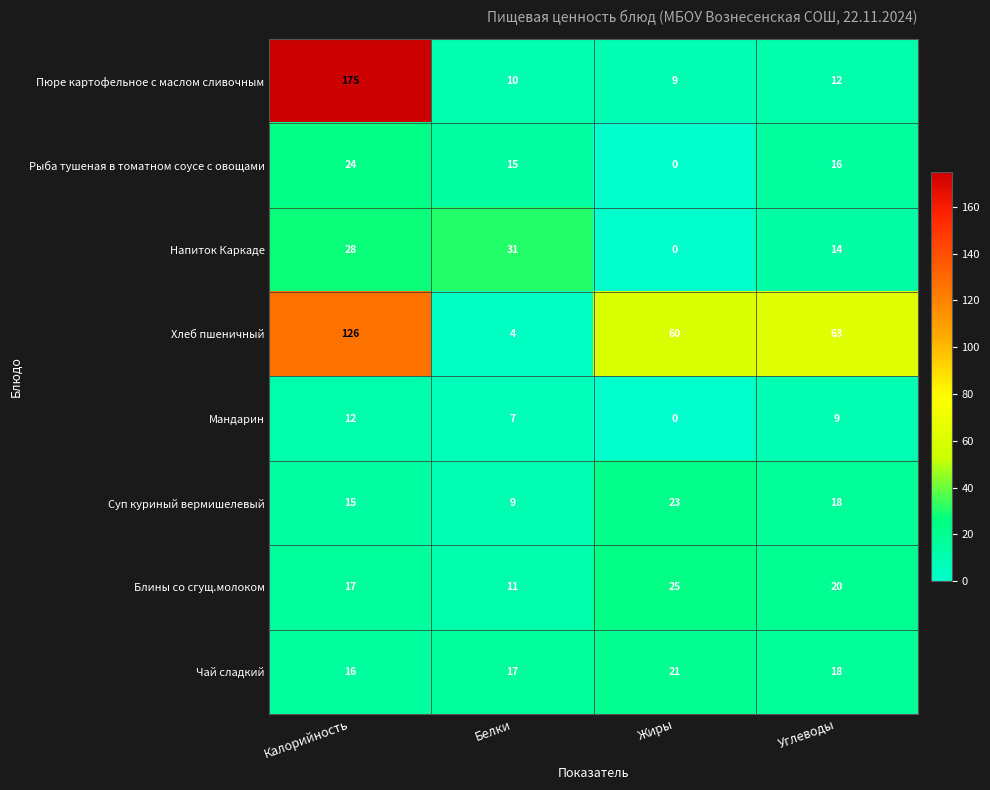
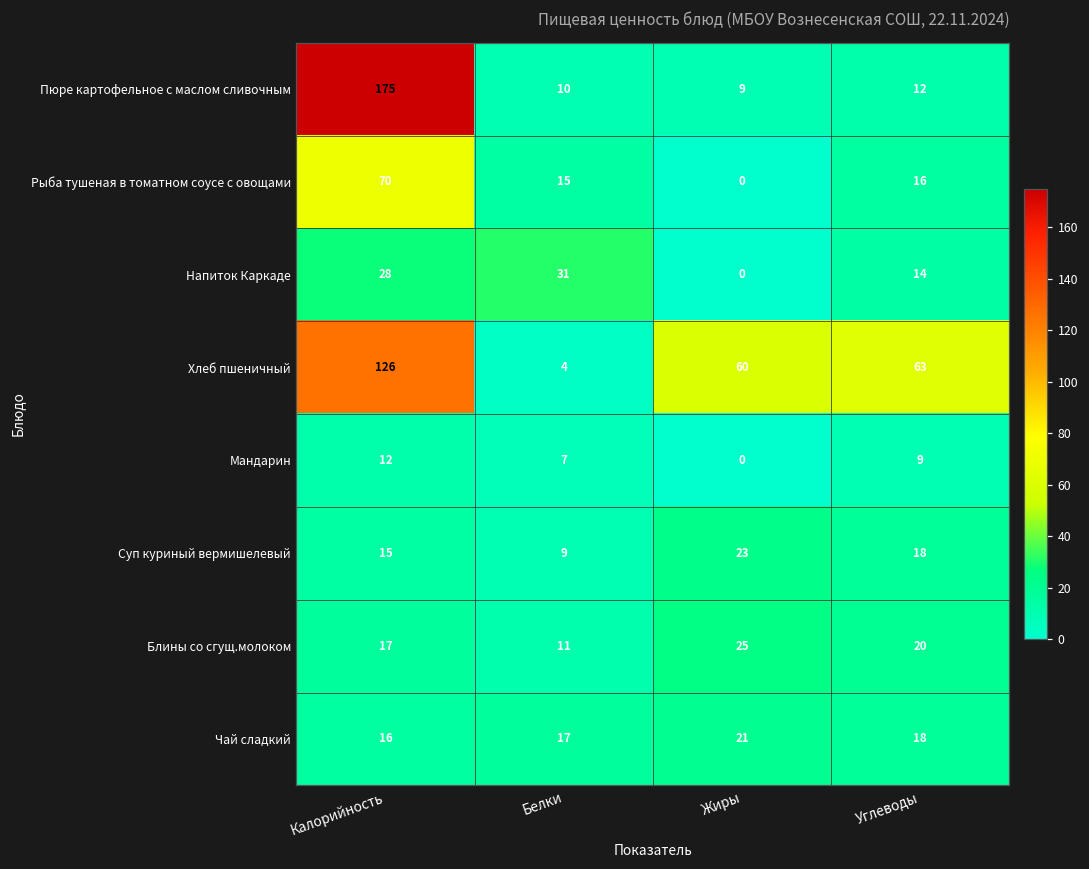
  {
    "Пюре картофельное с маслом сливочным": {
      "Калорийность": 175,
      "Белки": 10,
      "Жиры": 9,
      "Углеводы": 12
    },
    "Рыба тушеная в томатном соусе с овощами": {
-     "Калорийность": 24,
+     "Калорийность": 70,
      "Белки": 15,
      "Жиры": 0,
      "Углеводы": 16
    },
    "Напиток Каркаде": {
      "Калорийность": 28,
      "Белки": 31,
      "Жиры": 0,
      "Углеводы": 14
    },
    "Хлеб пшеничный": {
      "Калорийность": 126,
      "Белки": 4,
      "Жиры": 60,
      "Углеводы": 63
    },
    "Мандарин": {
      "Калорийность": 12,
      "Белки": 7,
      "Жиры": 0,
      "Углеводы": 9
    },
    "Суп куриный вермишелевый": {
      "Калорийность": 15,
      "Белки": 9,
      "Жиры": 23,
      "Углеводы": 18
    },
    "Блины со сгущ.молоком": {
      "Калорийность": 17,
      "Белки": 11,
      "Жиры": 25,
      "Углеводы": 20
    },
    "Чай сладкий": {
      "Калорийность": 16,
      "Белки": 17,
      "Жиры": 21,
      "Углеводы": 18
    }
  }
